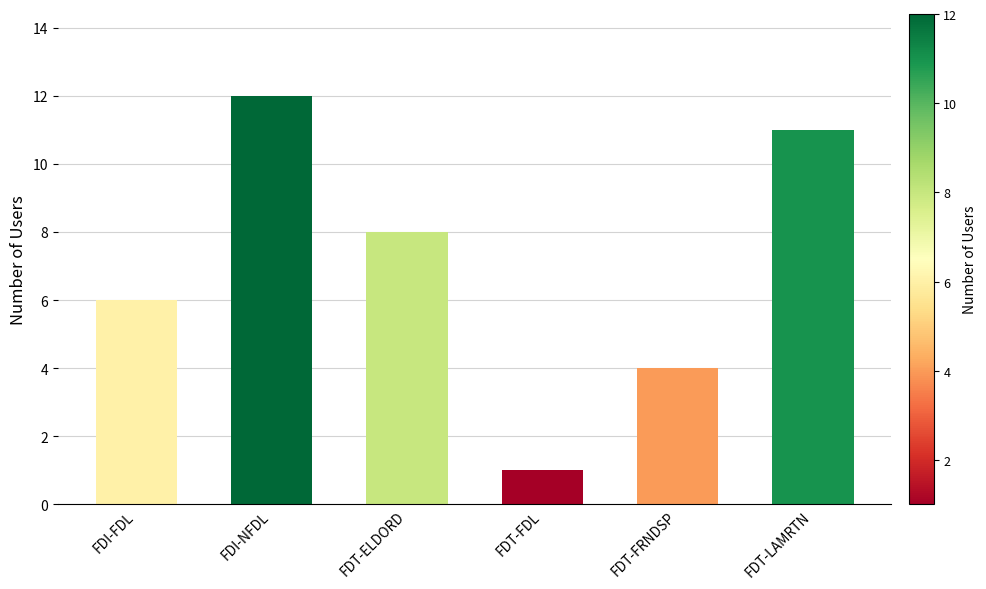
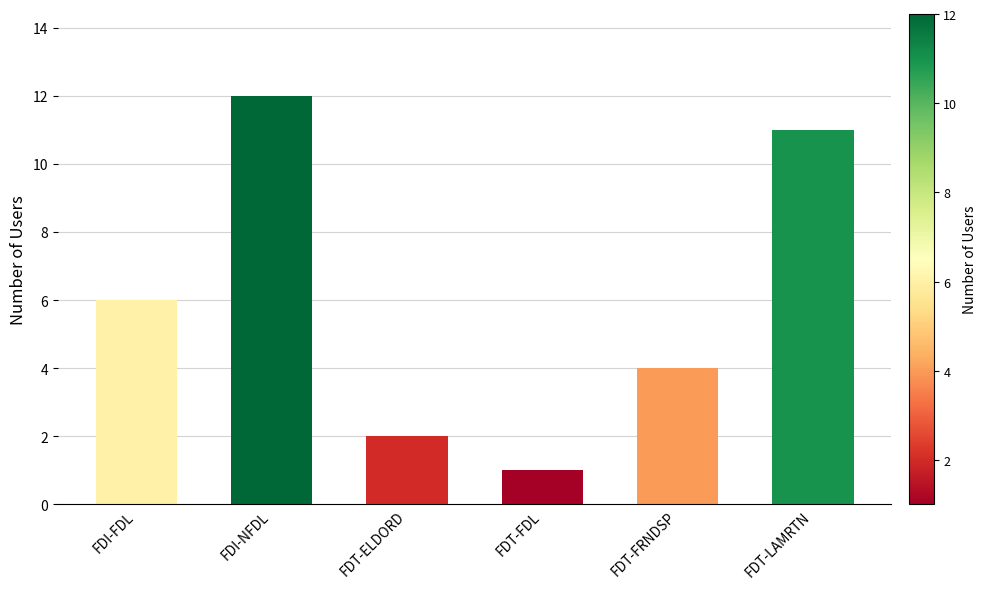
  {
    "FDI-FDL": 6,
    "FDI-NFDL": 12,
-   "FDT-ELDORD": 8,
+   "FDT-ELDORD": 2,
    "FDT-FDL": 1,
    "FDT-FRNDSP": 4,
    "FDT-LAMRTN": 11
  }
